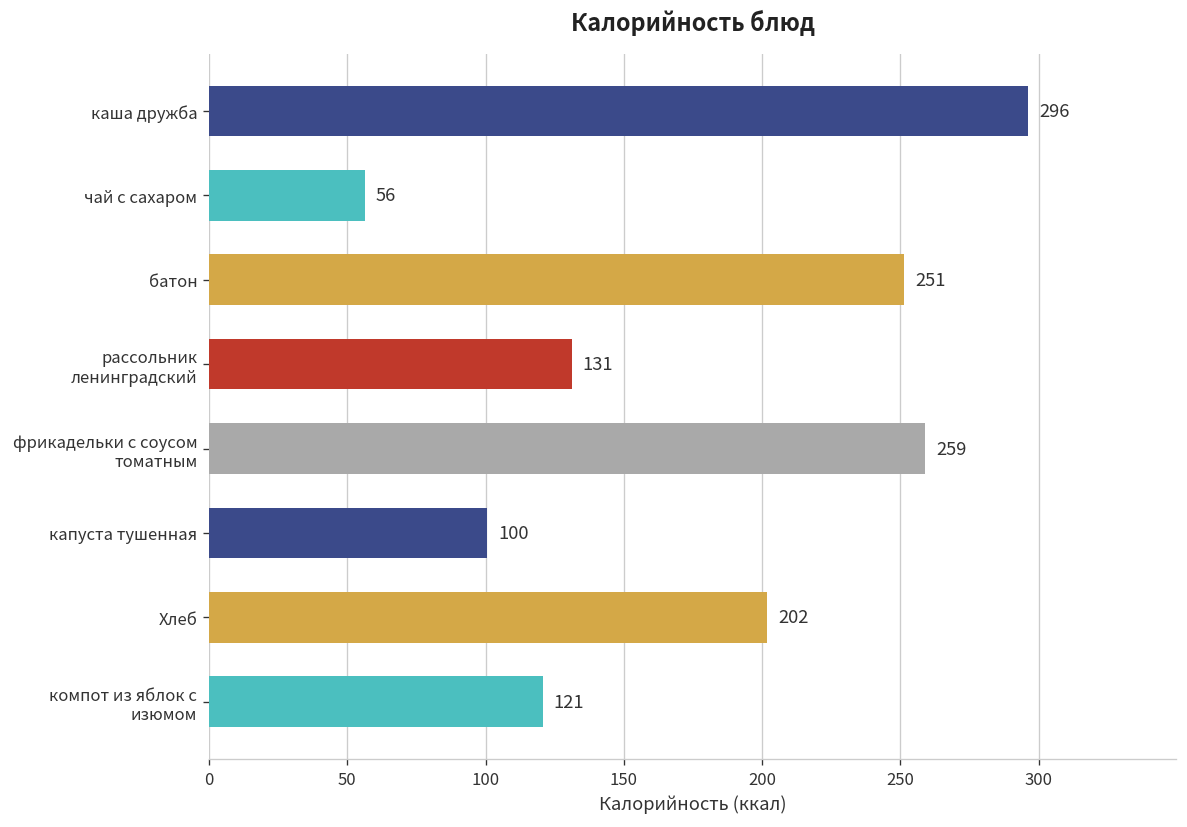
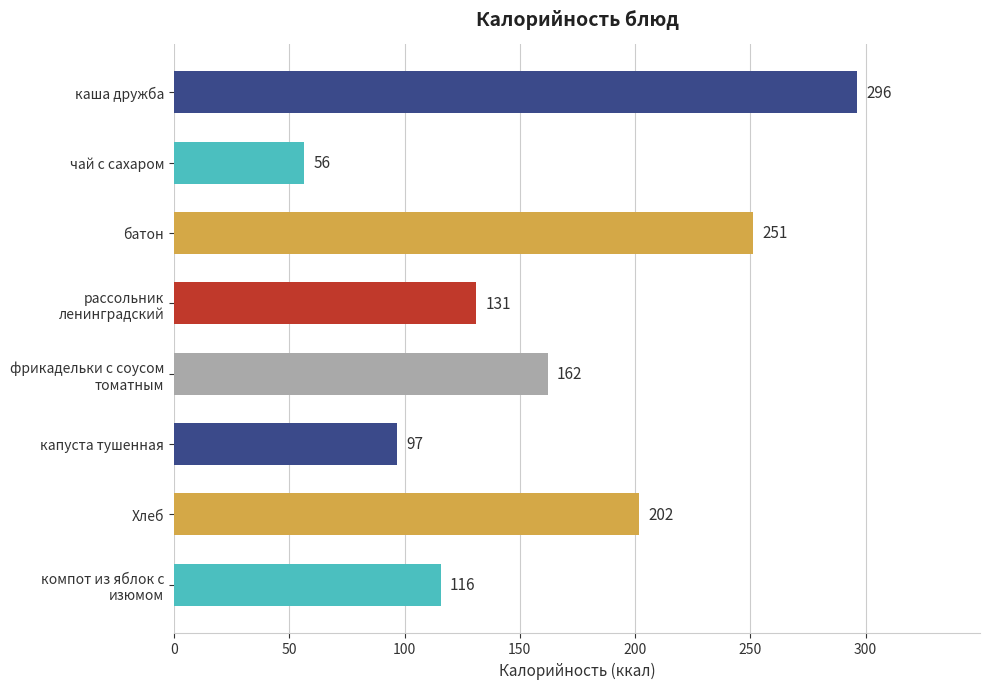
  {
    "каша дружба": 296,
    "чай с сахаром": 56,
    "батон": 251,
    "рассольник ленинградский": 131,
-   "фрикадельки с соусом томатным": 259,
-   "капуста тушенная": 100,
+   "фрикадельки с соусом томатным": 162,
+   "капуста тушенная": 97,
    "Хлеб": 202,
-   "компот из яблок с изюмом": 121
+   "компот из яблок с изюмом": 116
  }
